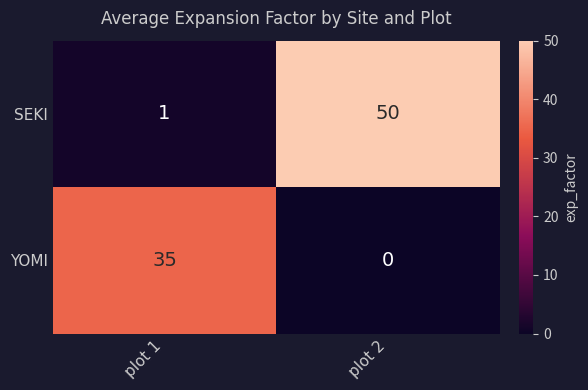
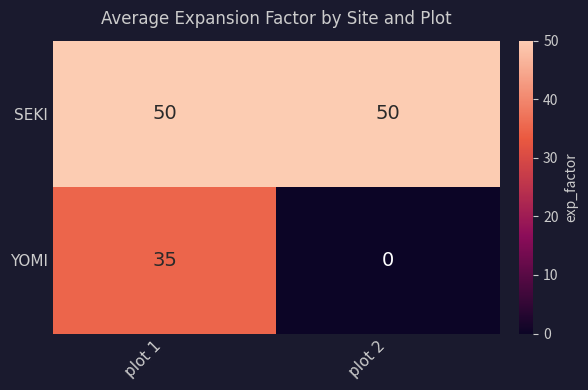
  {
    "SEKI": {
-     "plot 1": 1,
+     "plot 1": 50,
      "plot 2": 50
    },
    "YOMI": {
      "plot 1": 35,
      "plot 2": 0
    }
  }
